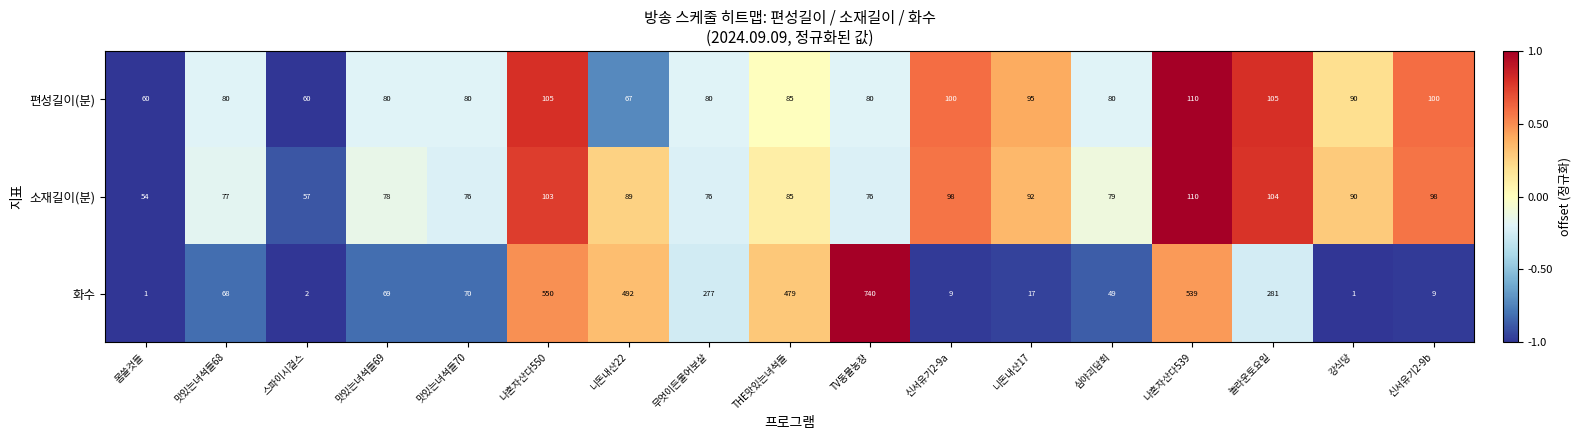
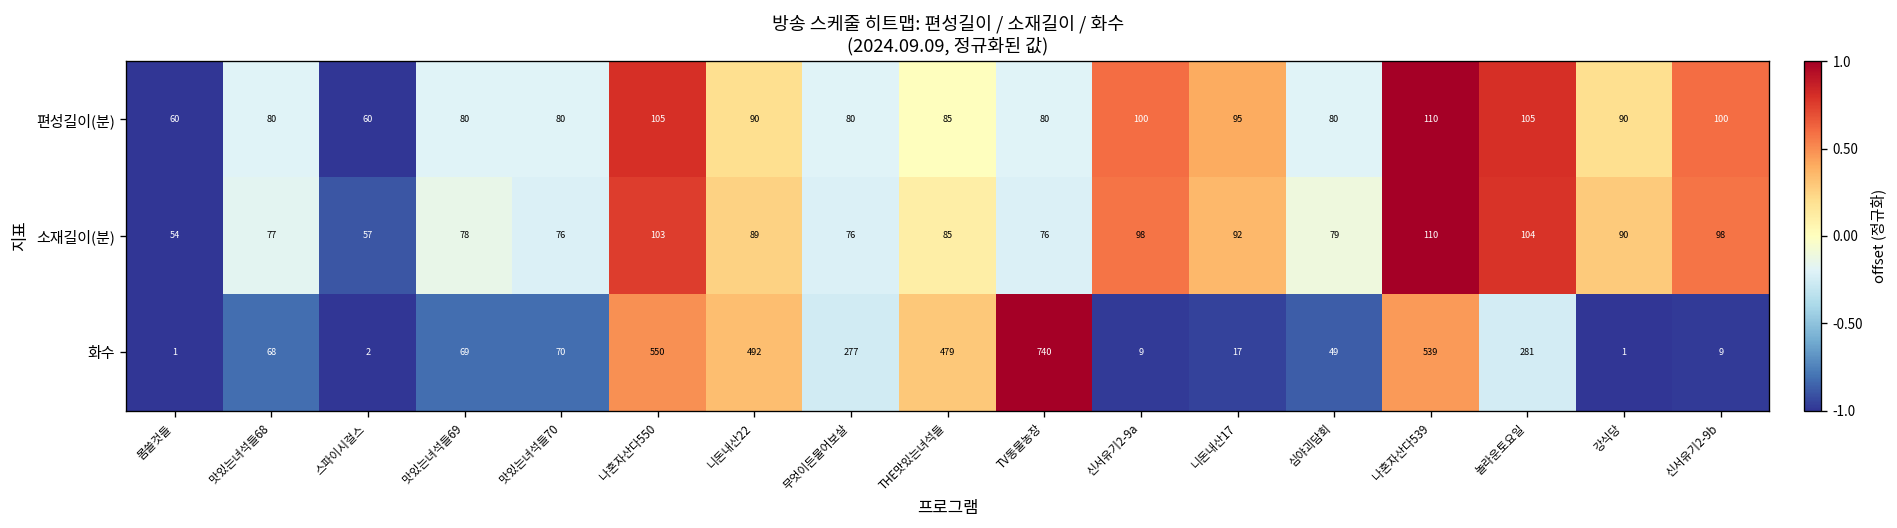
  {
    "편성길이(분)": {
      "몸쓸것들": 60,
      "맛있는녀석들68": 80,
      "스파이시걸스": 60,
      "맛있는녀석들69": 80,
      "맛있는녀석들70": 80,
      "나혼자산다550": 105,
-     "니돈내산22": 67,
+     "니돈내산22": 90,
      "무엇이든물어보살": 80,
      "THE맛있는녀석들": 85,
      "TV동물농장": 80,
      "신서유기2-9a": 100,
      "니돈내산17": 95,
      "심야괴담회": 80,
      "나혼자산다539": 110,
      "놀라운토요일": 105,
      "강식당": 90,
      "신서유기2-9b": 100
    },
    "소재길이(분)": {
      "몸쓸것들": 54,
      "맛있는녀석들68": 77,
      "스파이시걸스": 57,
      "맛있는녀석들69": 78,
      "맛있는녀석들70": 76,
      "나혼자산다550": 103,
      "니돈내산22": 89,
      "무엇이든물어보살": 76,
      "THE맛있는녀석들": 85,
      "TV동물농장": 76,
      "신서유기2-9a": 98,
      "니돈내산17": 92,
      "심야괴담회": 79,
      "나혼자산다539": 110,
      "놀라운토요일": 104,
      "강식당": 90,
      "신서유기2-9b": 98
    },
    "화수": {
      "몸쓸것들": 1,
      "맛있는녀석들68": 68,
      "스파이시걸스": 2,
      "맛있는녀석들69": 69,
      "맛있는녀석들70": 70,
      "나혼자산다550": 550,
      "니돈내산22": 492,
      "무엇이든물어보살": 277,
      "THE맛있는녀석들": 479,
      "TV동물농장": 740,
      "신서유기2-9a": 9,
      "니돈내산17": 17,
      "심야괴담회": 49,
      "나혼자산다539": 539,
      "놀라운토요일": 281,
      "강식당": 1,
      "신서유기2-9b": 9
    }
  }
